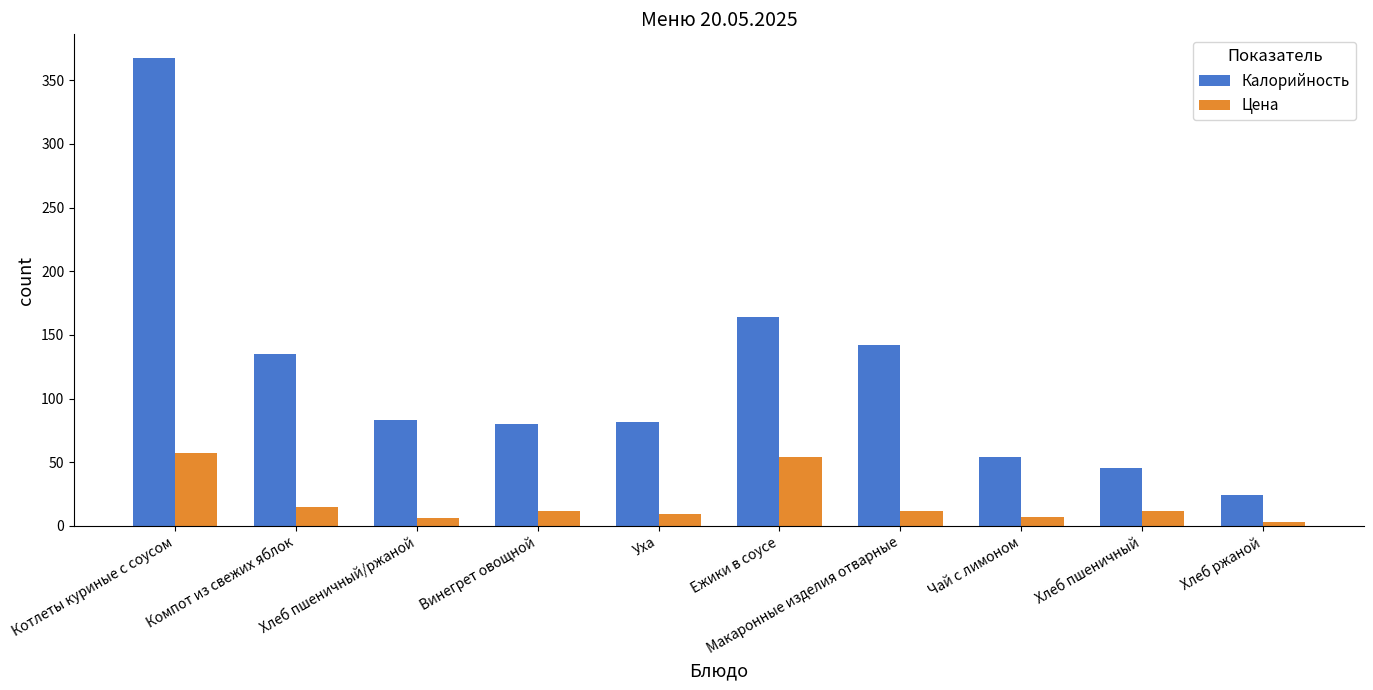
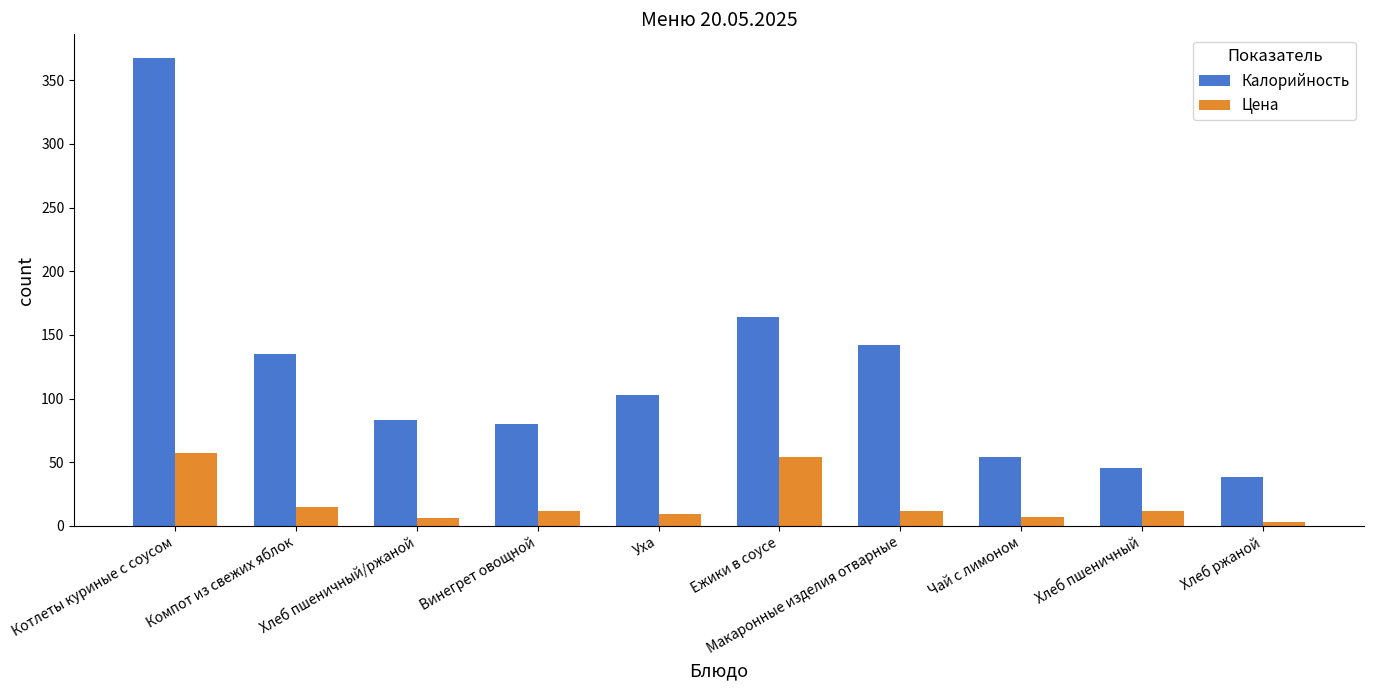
  {
    "Калорийность": {
      "Котлеты куриные с соусом": 368,
      "Компот из свежих яблок": 135,
      "Хлеб пшеничный/ржаной": 83,
      "Винегрет овощной": 80,
-     "Уха": 82,
+     "Уха": 103,
      "Ежики в соусе": 164,
      "Макаронные изделия отварные": 142,
      "Чай с лимоном": 54,
      "Хлеб пшеничный": 45,
-     "Хлеб ржаной": 24
+     "Хлеб ржаной": 38
    },
    "Цена": {
      "Котлеты куриные с соусом": 57,
      "Компот из свежих яблок": 15,
      "Хлеб пшеничный/ржаной": 6,
      "Винегрет овощной": 12,
      "Уха": 9,
      "Ежики в соусе": 54,
      "Макаронные изделия отварные": 12,
      "Чай с лимоном": 7,
      "Хлеб пшеничный": 12,
      "Хлеб ржаной": 3
    }
  }
